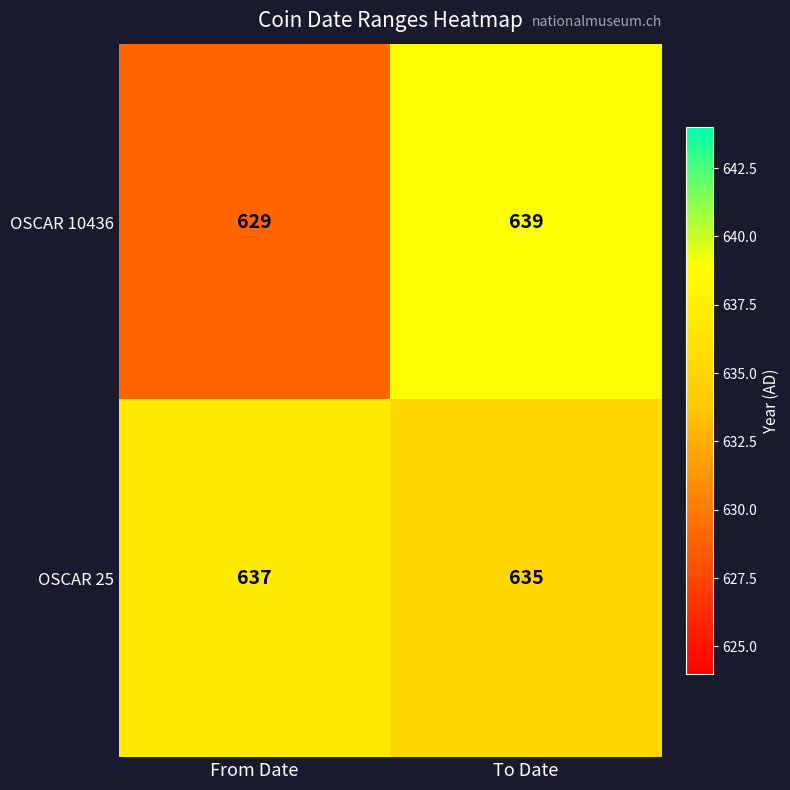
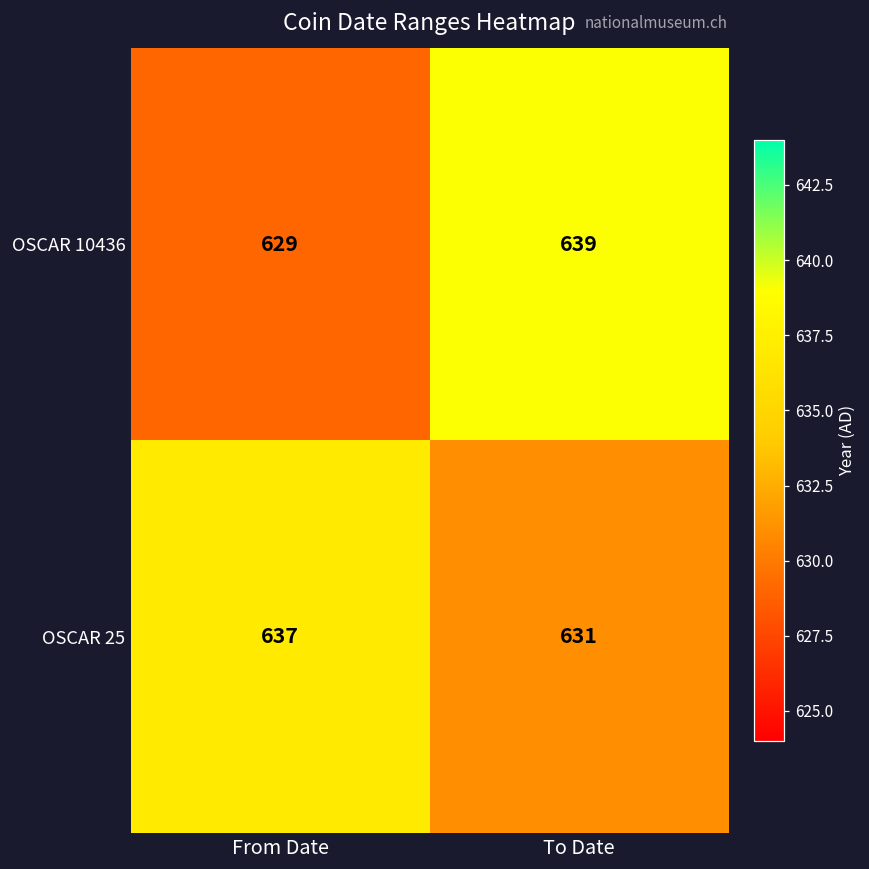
  {
    "OSCAR 10436": {
      "From Date": 629,
      "To Date": 639
    },
    "OSCAR 25": {
      "From Date": 637,
-     "To Date": 635
+     "To Date": 631
    }
  }
